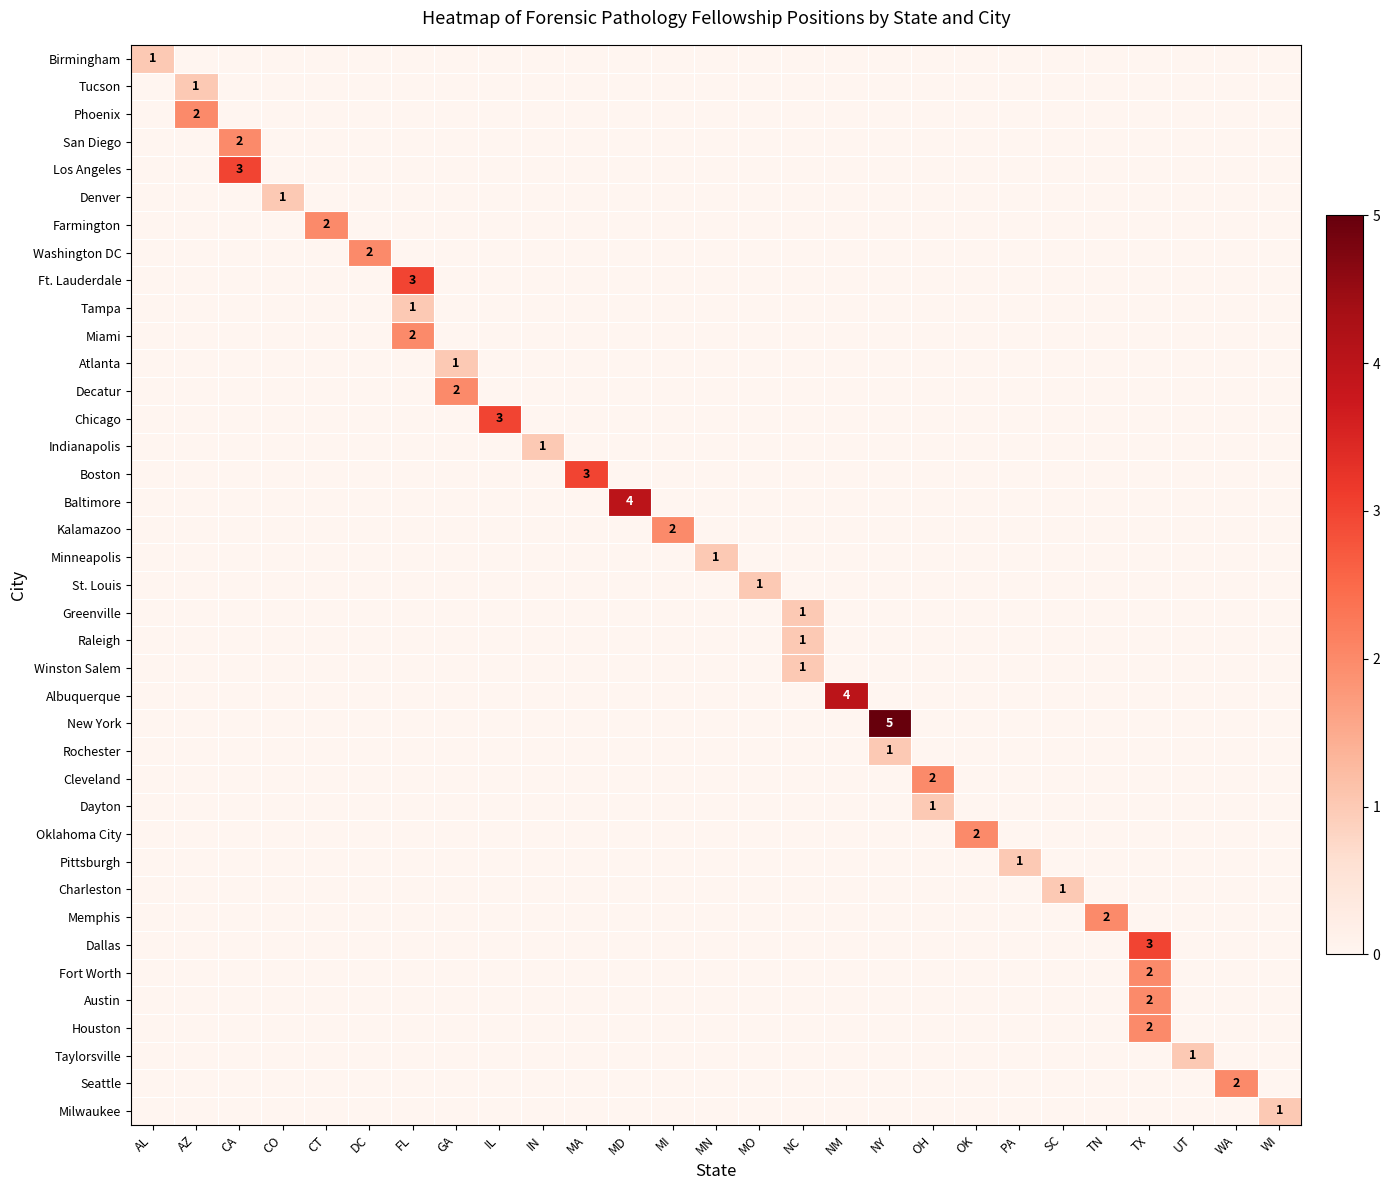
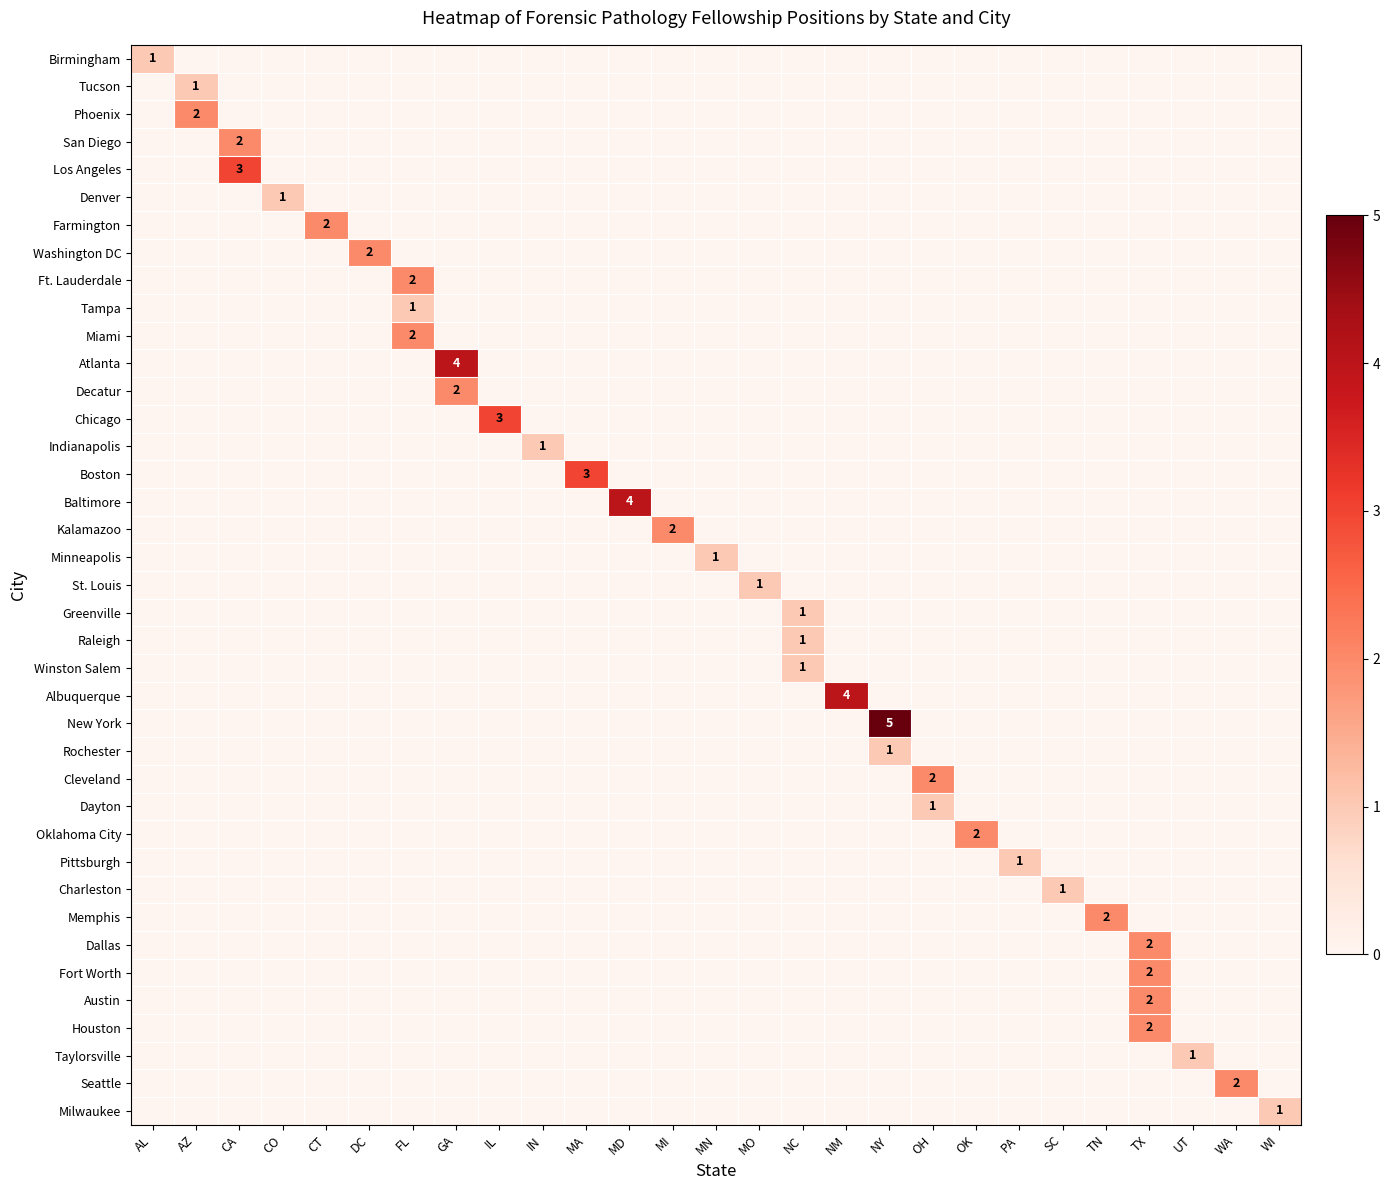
  {
    "Birmingham": {
      "AL": 1
    },
    "Tucson": {
      "AZ": 1
    },
    "Phoenix": {
      "AZ": 2
    },
    "San Diego": {
      "CA": 2
    },
    "Los Angeles": {
      "CA": 3
    },
    "Denver": {
      "CO": 1
    },
    "Farmington": {
      "CT": 2
    },
    "Washington DC": {
      "DC": 2
    },
    "Ft. Lauderdale": {
-     "FL": 3
+     "FL": 2
    },
    "Tampa": {
      "FL": 1
    },
    "Miami": {
      "FL": 2
    },
    "Atlanta": {
-     "GA": 1
+     "GA": 4
    },
    "Decatur": {
      "GA": 2
    },
    "Chicago": {
      "IL": 3
    },
    "Indianapolis": {
      "IN": 1
    },
    "Boston": {
      "MA": 3
    },
    "Baltimore": {
      "MD": 4
    },
    "Kalamazoo": {
      "MI": 2
    },
    "Minneapolis": {
      "MN": 1
    },
    "St. Louis": {
      "MO": 1
    },
    "Greenville": {
      "NC": 1
    },
    "Raleigh": {
      "NC": 1
    },
    "Winston Salem": {
      "NC": 1
    },
    "Albuquerque": {
      "NM": 4
    },
    "New York": {
      "NY": 5
    },
    "Rochester": {
      "NY": 1
    },
    "Cleveland": {
      "OH": 2
    },
    "Dayton": {
      "OH": 1
    },
    "Oklahoma City": {
      "OK": 2
    },
    "Pittsburgh": {
      "PA": 1
    },
    "Charleston": {
      "SC": 1
    },
    "Memphis": {
      "TN": 2
    },
    "Dallas": {
-     "TX": 3
+     "TX": 2
    },
    "Fort Worth": {
      "TX": 2
    },
    "Austin": {
      "TX": 2
    },
    "Houston": {
      "TX": 2
    },
    "Taylorsville": {
      "UT": 1
    },
    "Seattle": {
      "WA": 2
    },
    "Milwaukee": {
      "WI": 1
    }
  }
